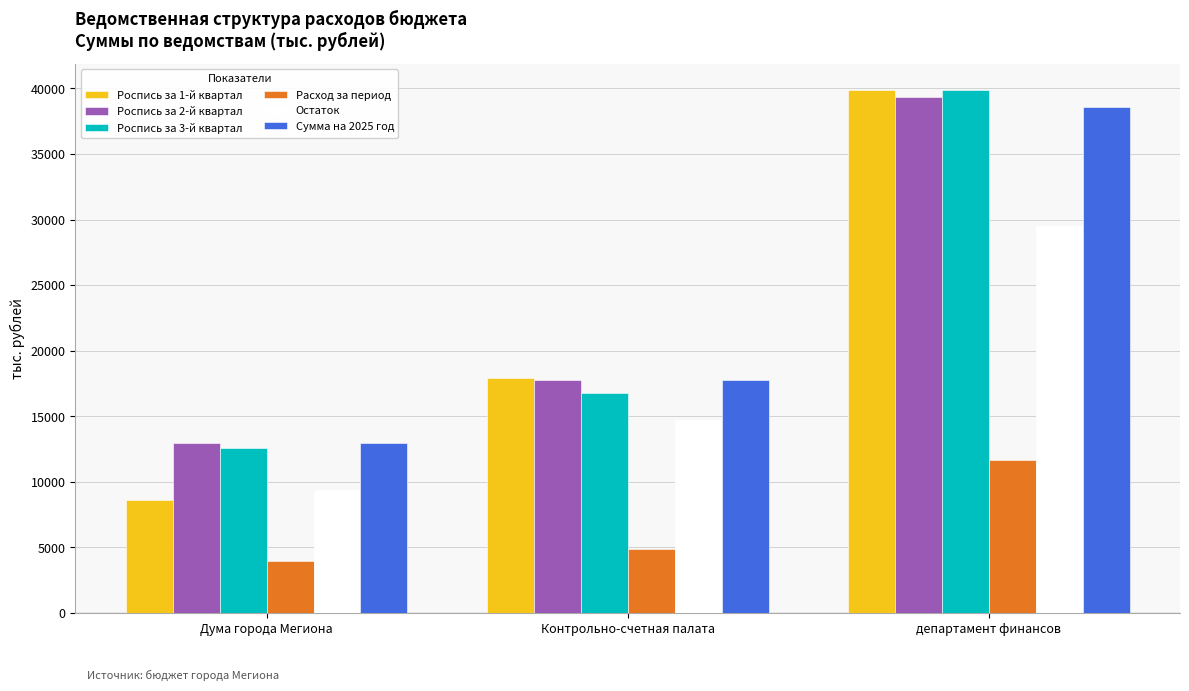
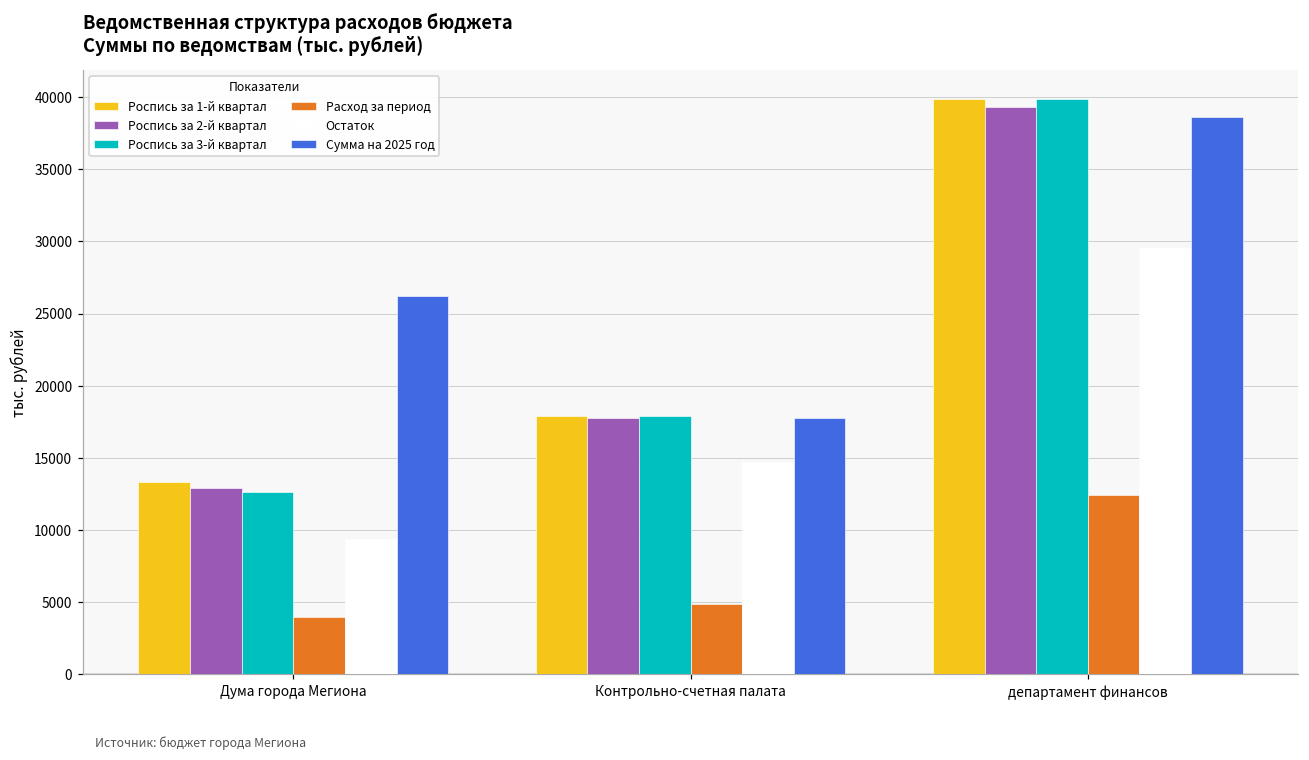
  {
    "Роспись за 1-й квартал": {
-     "Дума города Мегиона": 8600,
+     "Дума города Мегиона": 13300,
      "Контрольно-счетная палата": 17900,
      "департамент финансов": 39900
    },
    "Роспись за 2-й квартал": {
      "Дума города Мегиона": 12900,
      "Контрольно-счетная палата": 17800,
      "департамент финансов": 39300
    },
    "Роспись за 3-й квартал": {
      "Дума города Мегиона": 12600,
-     "Контрольно-счетная палата": 16800,
+     "Контрольно-счетная палата": 17900,
      "департамент финансов": 39800
    },
    "Расход за период": {
      "Дума города Мегиона": 3900,
      "Контрольно-счетная палата": 4800,
-     "департамент финансов": 11600
+     "департамент финансов": 12400
    },
    "Остаток": {
      "Дума города Мегиона": 9400,
      "Контрольно-счетная палата": 14700,
      "департамент финансов": 29500
    },
    "Сумма на 2025 год": {
-     "Дума города Мегиона": 12900,
+     "Дума города Мегиона": 26200,
      "Контрольно-счетная палата": 17800,
      "департамент финансов": 38600
    }
  }
